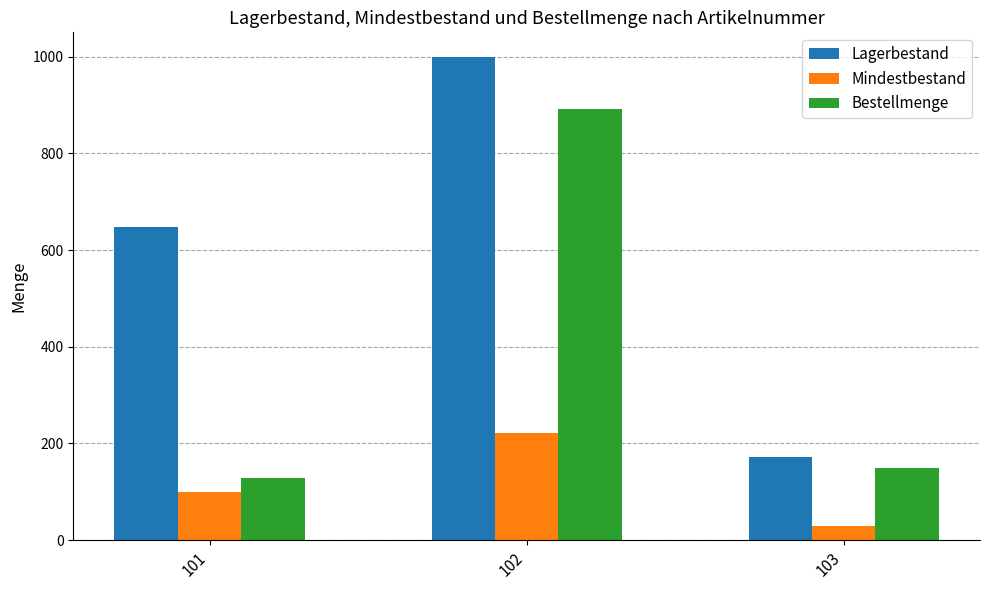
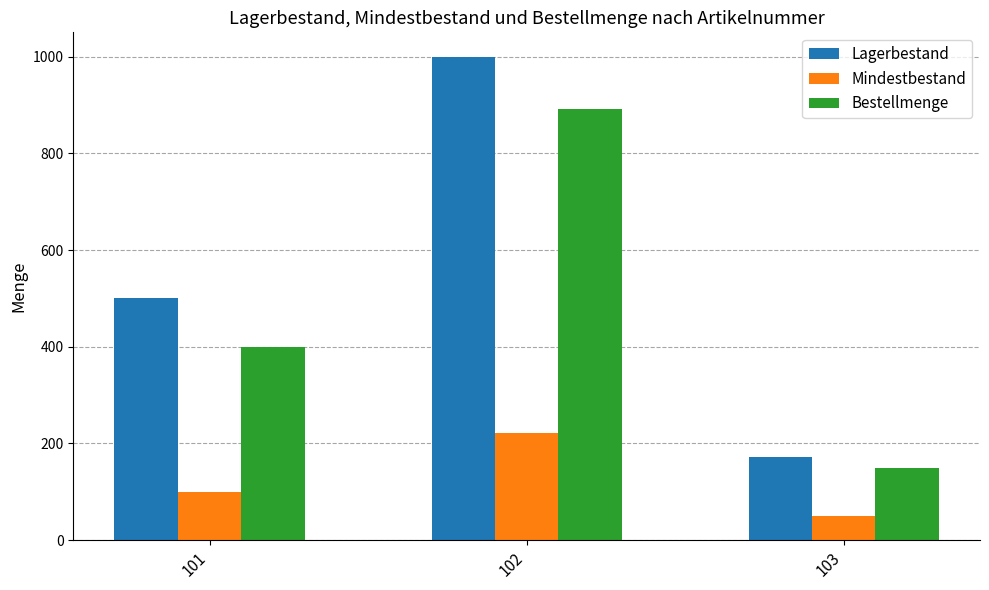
  {
    "Lagerbestand": {
-     "101": 650,
+     "101": 500,
      "102": 1000,
      "103": 170
    },
    "Mindestbestand": {
      "101": 100,
      "102": 220,
-     "103": 30
+     "103": 50
    },
    "Bestellmenge": {
-     "101": 130,
+     "101": 400,
      "102": 890,
      "103": 150
    }
  }
